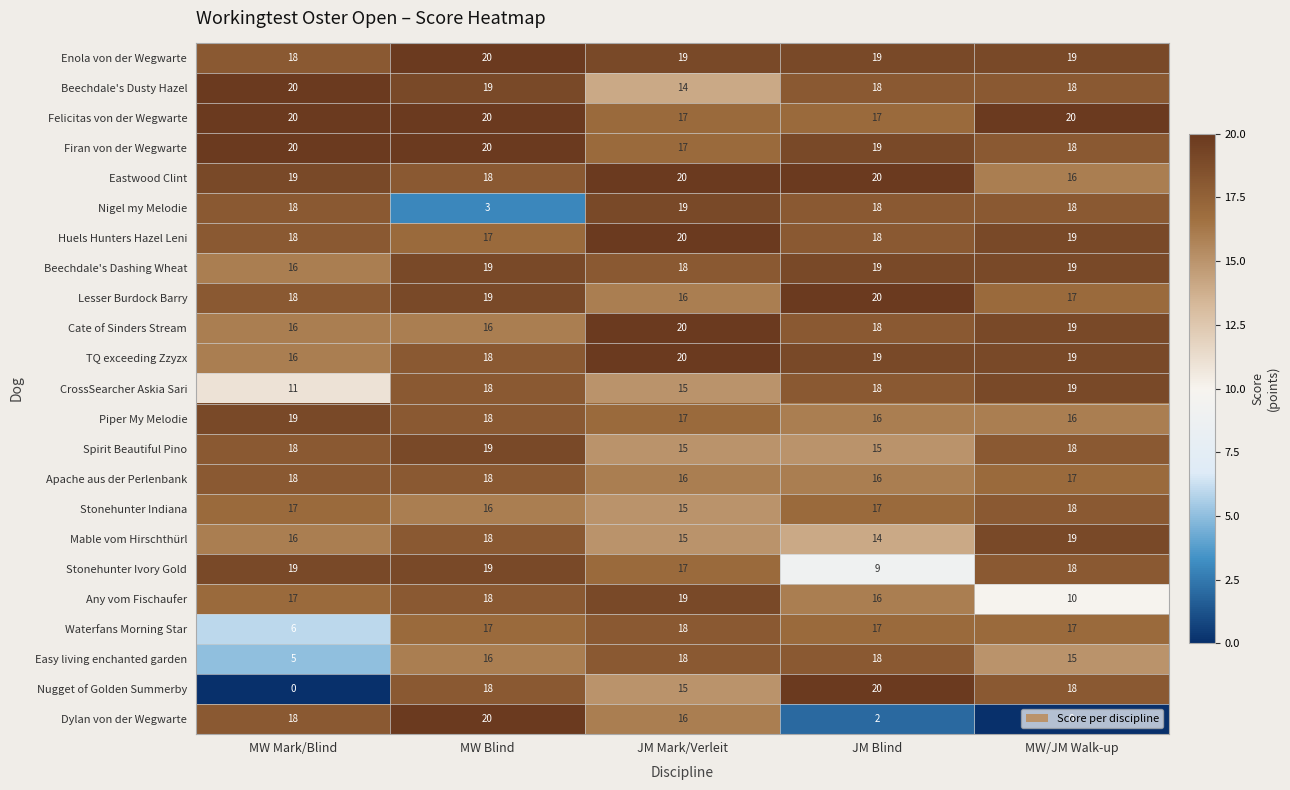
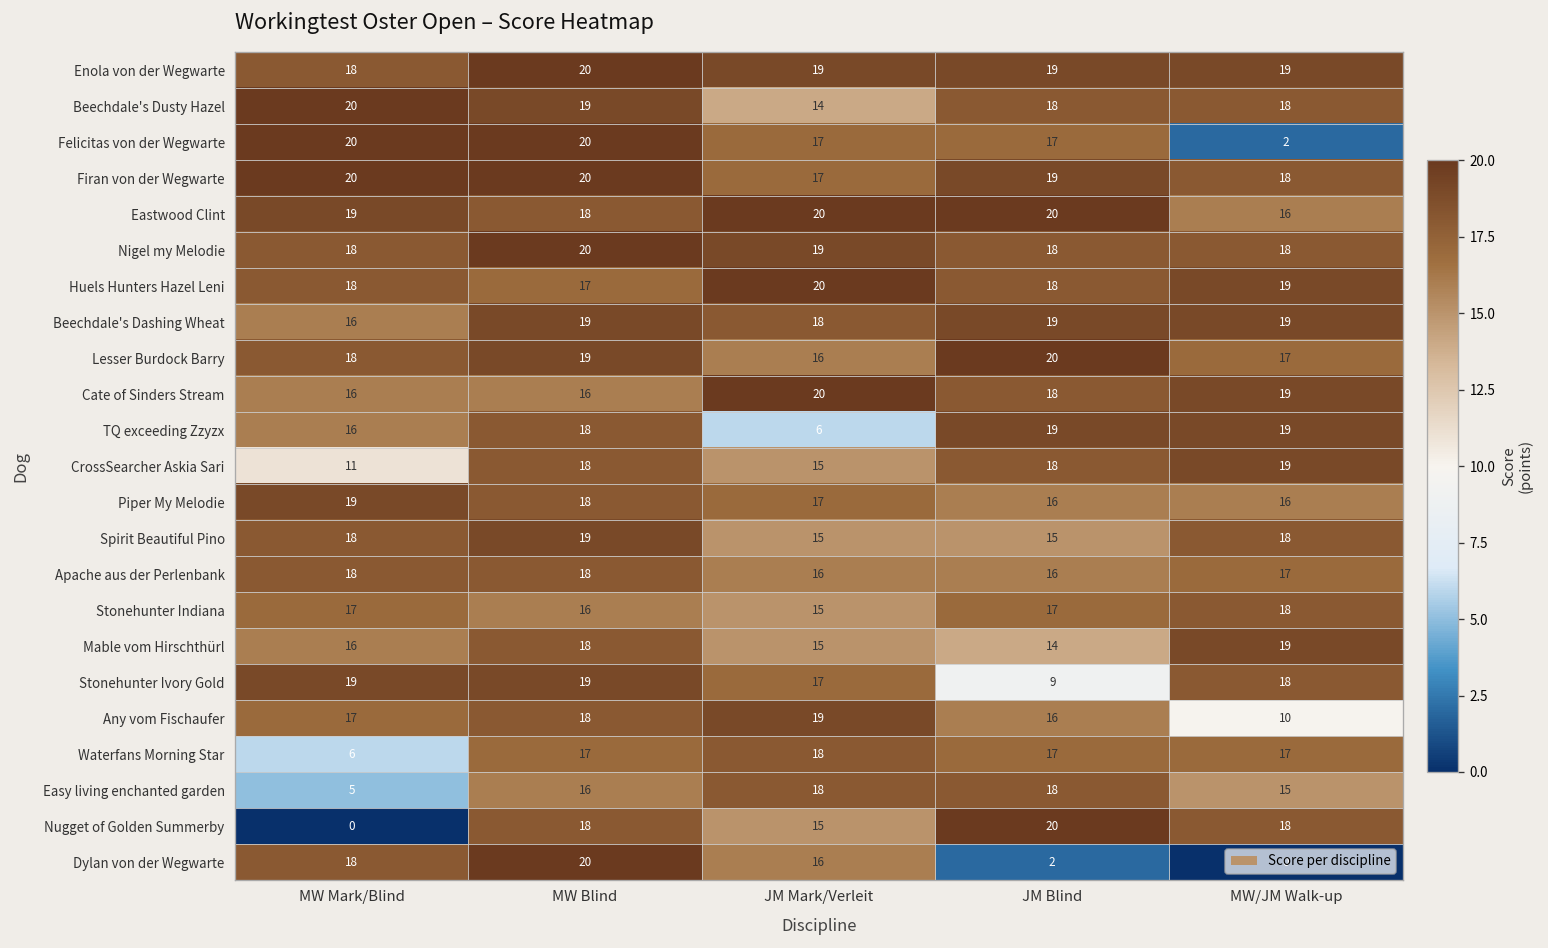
  {
    "Enola von der Wegwarte": {
      "MW Mark/Blind": 18,
      "MW Blind": 20,
      "JM Mark/Verleit": 19,
      "JM Blind": 19,
      "MW/JM Walk-up": 19
    },
    "Beechdale's Dusty Hazel": {
      "MW Mark/Blind": 20,
      "MW Blind": 19,
      "JM Mark/Verleit": 14,
      "JM Blind": 18,
      "MW/JM Walk-up": 18
    },
    "Felicitas von der Wegwarte": {
      "MW Mark/Blind": 20,
      "MW Blind": 20,
      "JM Mark/Verleit": 17,
      "JM Blind": 17,
-     "MW/JM Walk-up": 20
+     "MW/JM Walk-up": 2
    },
    "Firan von der Wegwarte": {
      "MW Mark/Blind": 20,
      "MW Blind": 20,
      "JM Mark/Verleit": 17,
      "JM Blind": 19,
      "MW/JM Walk-up": 18
    },
    "Eastwood Clint": {
      "MW Mark/Blind": 19,
      "MW Blind": 18,
      "JM Mark/Verleit": 20,
      "JM Blind": 20,
      "MW/JM Walk-up": 16
    },
    "Nigel my Melodie": {
      "MW Mark/Blind": 18,
-     "MW Blind": 3,
+     "MW Blind": 20,
      "JM Mark/Verleit": 19,
      "JM Blind": 18,
      "MW/JM Walk-up": 18
    },
    "Huels Hunters Hazel Leni": {
      "MW Mark/Blind": 18,
      "MW Blind": 17,
      "JM Mark/Verleit": 20,
      "JM Blind": 18,
      "MW/JM Walk-up": 19
    },
    "Beechdale's Dashing Wheat": {
      "MW Mark/Blind": 16,
      "MW Blind": 19,
      "JM Mark/Verleit": 18,
      "JM Blind": 19,
      "MW/JM Walk-up": 19
    },
    "Lesser Burdock Barry": {
      "MW Mark/Blind": 18,
      "MW Blind": 19,
      "JM Mark/Verleit": 16,
      "JM Blind": 20,
      "MW/JM Walk-up": 17
    },
    "Cate of Sinders Stream": {
      "MW Mark/Blind": 16,
      "MW Blind": 16,
      "JM Mark/Verleit": 20,
      "JM Blind": 18,
      "MW/JM Walk-up": 19
    },
    "TQ exceeding Zzyzx": {
      "MW Mark/Blind": 16,
      "MW Blind": 18,
-     "JM Mark/Verleit": 20,
+     "JM Mark/Verleit": 6,
      "JM Blind": 19,
      "MW/JM Walk-up": 19
    },
    "CrossSearcher Askia Sari": {
      "MW Mark/Blind": 11,
      "MW Blind": 18,
      "JM Mark/Verleit": 15,
      "JM Blind": 18,
      "MW/JM Walk-up": 19
    },
    "Piper My Melodie": {
      "MW Mark/Blind": 19,
      "MW Blind": 18,
      "JM Mark/Verleit": 17,
      "JM Blind": 16,
      "MW/JM Walk-up": 16
    },
    "Spirit Beautiful Pino": {
      "MW Mark/Blind": 18,
      "MW Blind": 19,
      "JM Mark/Verleit": 15,
      "JM Blind": 15,
      "MW/JM Walk-up": 18
    },
    "Apache aus der Perlenbank": {
      "MW Mark/Blind": 18,
      "MW Blind": 18,
      "JM Mark/Verleit": 16,
      "JM Blind": 16,
      "MW/JM Walk-up": 17
    },
    "Stonehunter Indiana": {
      "MW Mark/Blind": 17,
      "MW Blind": 16,
      "JM Mark/Verleit": 15,
      "JM Blind": 17,
      "MW/JM Walk-up": 18
    },
    "Mable vom Hirschthürl": {
      "MW Mark/Blind": 16,
      "MW Blind": 18,
      "JM Mark/Verleit": 15,
      "JM Blind": 14,
      "MW/JM Walk-up": 19
    },
    "Stonehunter Ivory Gold": {
      "MW Mark/Blind": 19,
      "MW Blind": 19,
      "JM Mark/Verleit": 17,
      "JM Blind": 9,
      "MW/JM Walk-up": 18
    },
    "Any vom Fischaufer": {
      "MW Mark/Blind": 17,
      "MW Blind": 18,
      "JM Mark/Verleit": 19,
      "JM Blind": 16,
      "MW/JM Walk-up": 10
    },
    "Waterfans Morning Star": {
      "MW Mark/Blind": 6,
      "MW Blind": 17,
      "JM Mark/Verleit": 18,
      "JM Blind": 17,
      "MW/JM Walk-up": 17
    },
    "Easy living enchanted garden": {
      "MW Mark/Blind": 5,
      "MW Blind": 16,
      "JM Mark/Verleit": 18,
      "JM Blind": 18,
      "MW/JM Walk-up": 15
    },
    "Nugget of Golden Summerby": {
      "MW Mark/Blind": 0,
      "MW Blind": 18,
      "JM Mark/Verleit": 15,
      "JM Blind": 20,
      "MW/JM Walk-up": 18
    },
    "Dylan von der Wegwarte": {
      "MW Mark/Blind": 18,
      "MW Blind": 20,
      "JM Mark/Verleit": 16,
      "JM Blind": 2
    }
  }
